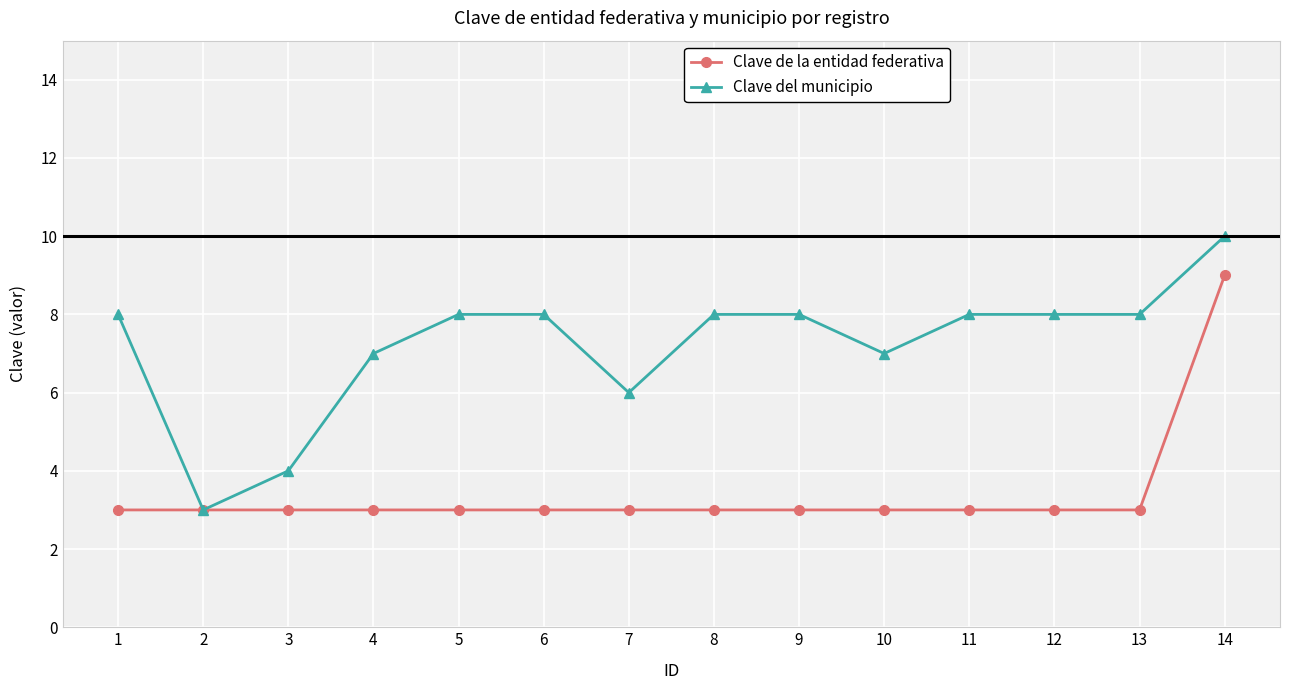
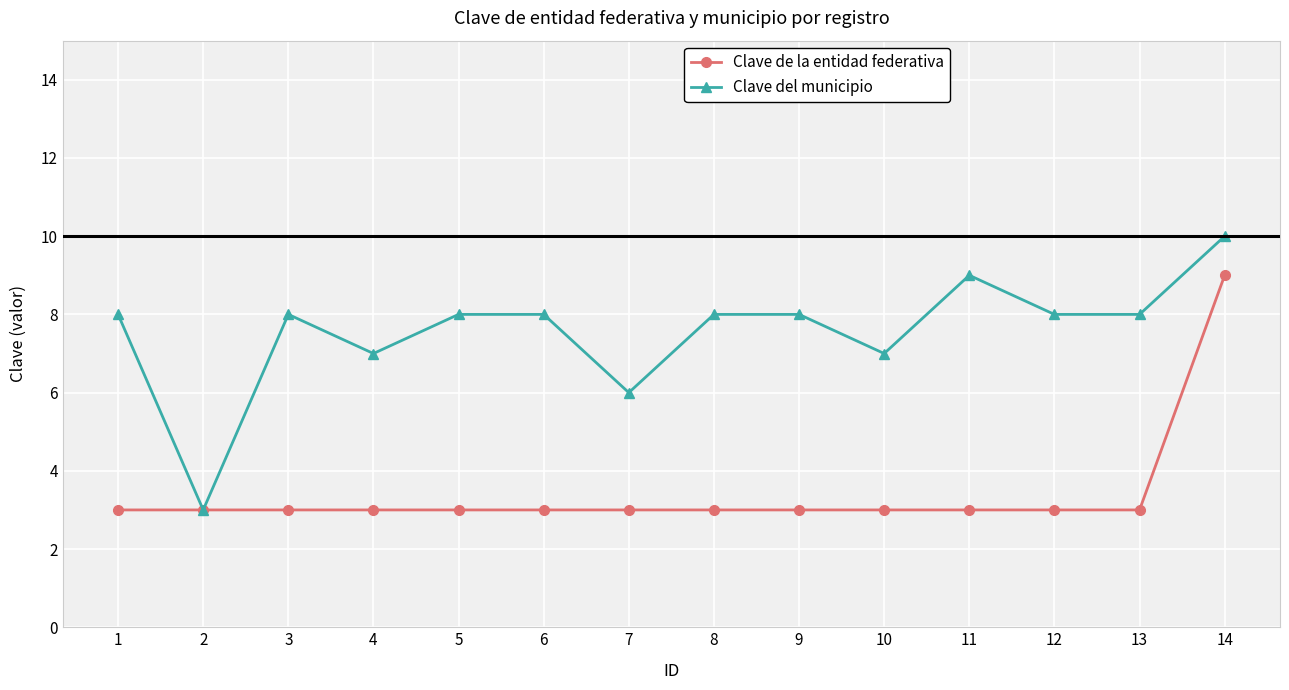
  {
    "Clave de la entidad federativa": {
      "1": 3,
      "3": 3,
      "4": 3,
      "5": 3,
      "6": 3,
      "7": 3,
      "8": 3,
      "9": 3,
      "10": 3,
      "11": 3,
      "12": 3,
      "13": 3,
      "14": 9
    },
    "Clave del municipio": {
      "1": 8,
-     "3": 4,
+     "3": 8,
      "4": 7,
      "5": 8,
      "6": 8,
      "7": 6,
      "8": 8,
      "9": 8,
      "10": 7,
-     "11": 8,
+     "11": 9,
      "12": 8,
      "13": 8,
      "14": 10
    }
  }
